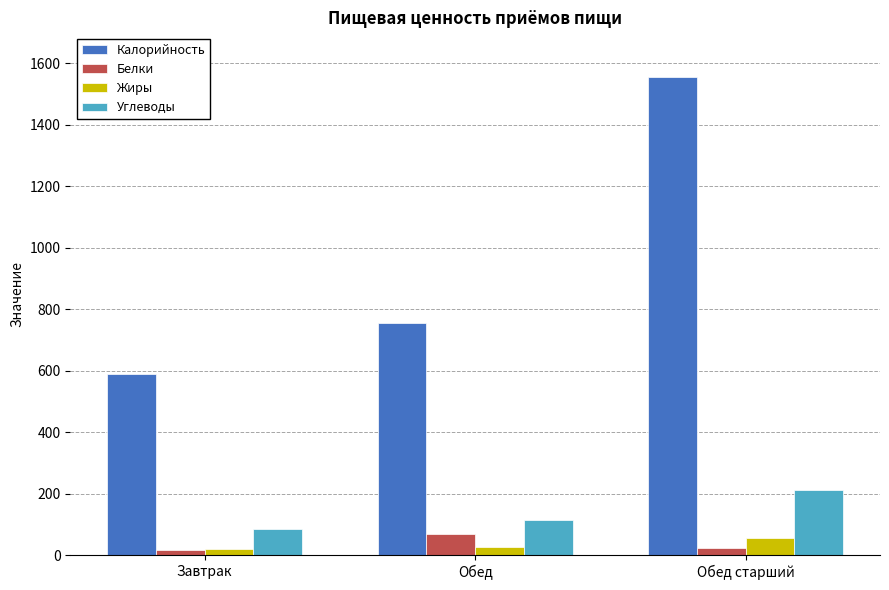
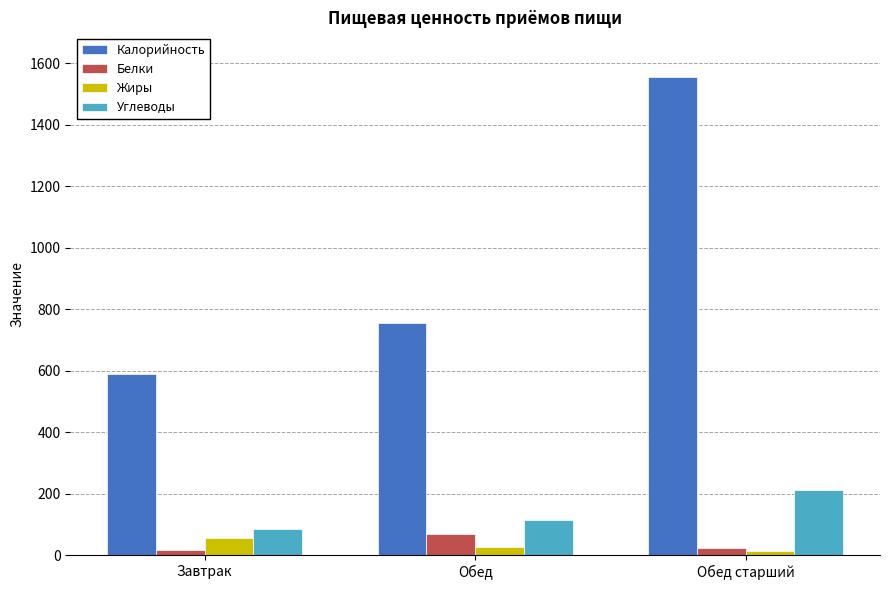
  {
    "Белки": {
      "Завтрак": 20,
      "Обед": 70,
      "Обед старший": 20
    },
    "Жиры": {
-     "Завтрак": 20,
+     "Завтрак": 50,
      "Обед": 30,
-     "Обед старший": 50
+     "Обед старший": 10
    }
  }
